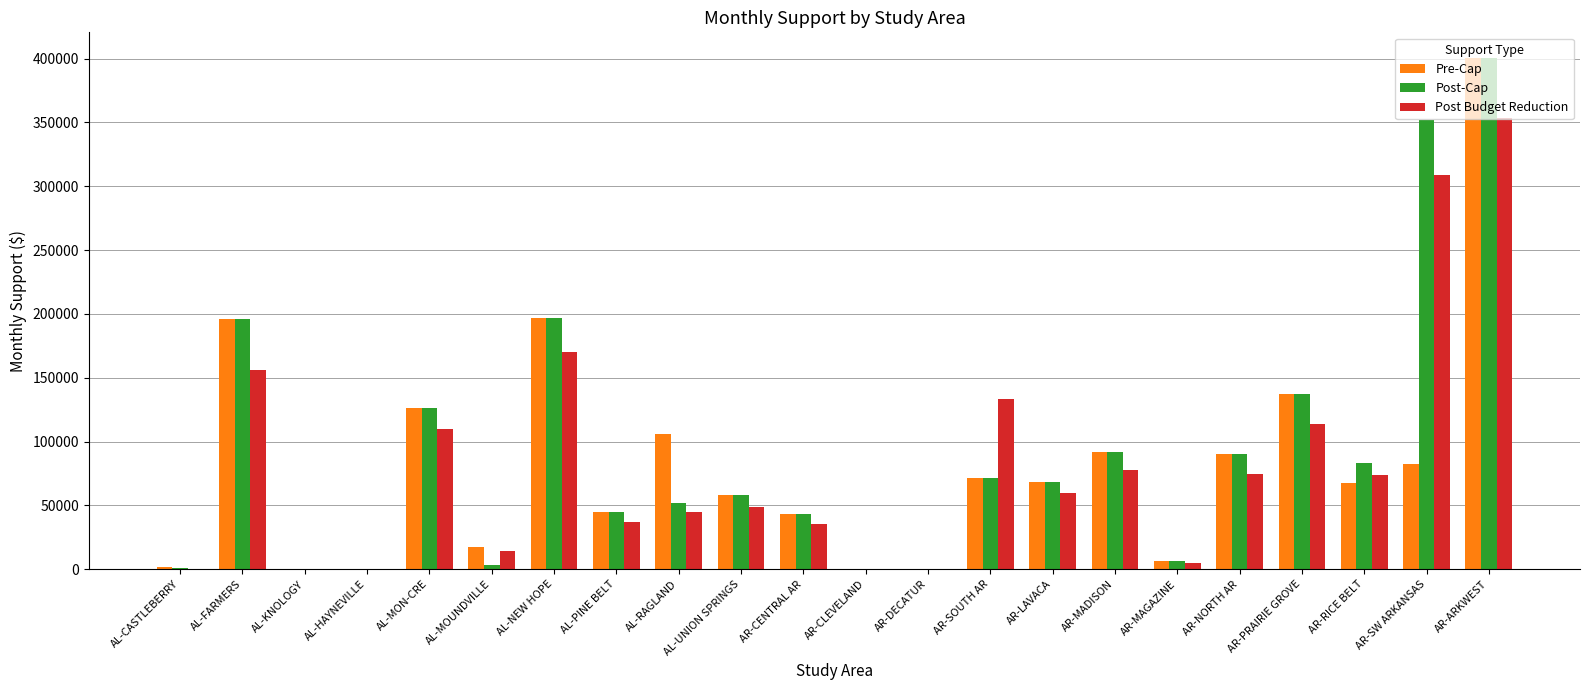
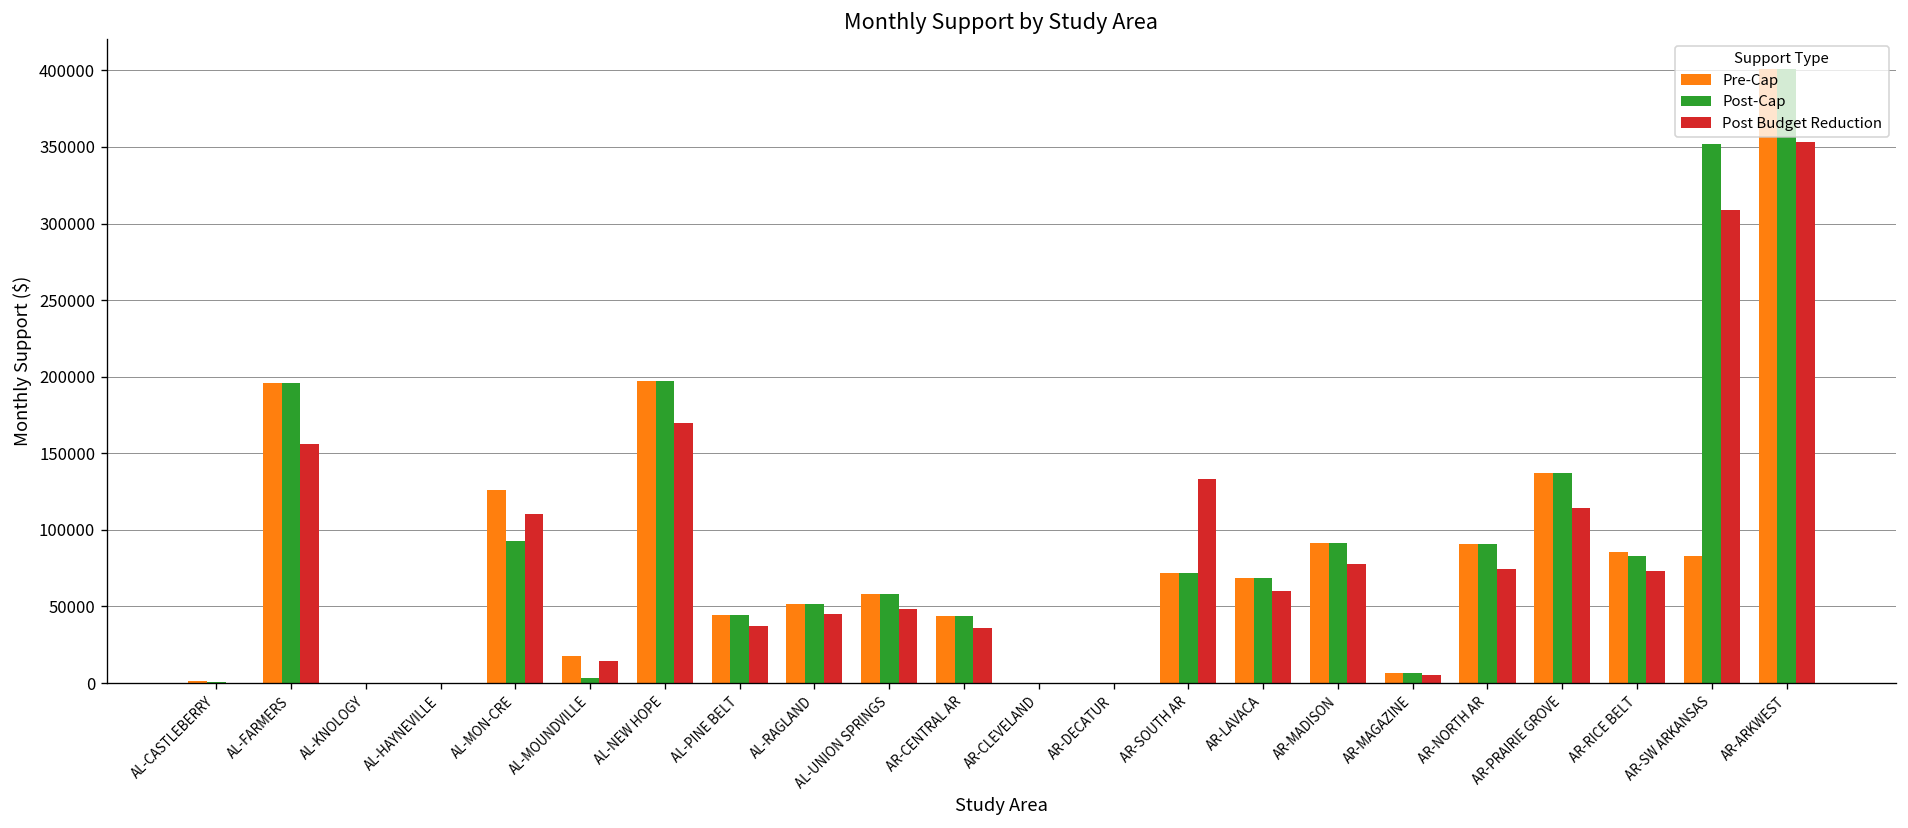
  {
    "Pre-Cap": {
      "AL-FARMERS": 196000,
      "AL-KNOLOGY": 0,
      "AL-HAYNEVILLE": 0,
      "AL-MON-CRE": 126000,
      "AL-MOUNDVILLE": 18000,
      "AL-NEW HOPE": 197000,
      "AL-PINE BELT": 45000,
-     "AL-RAGLAND": 106000,
+     "AL-RAGLAND": 52000,
      "AL-UNION SPRINGS": 58000,
      "AR-CENTRAL AR": 44000,
      "AR-CLEVELAND": 0,
      "AR-DECATUR": 0,
      "AR-SOUTH AR": 72000,
      "AR-LAVACA": 69000,
      "AR-MADISON": 92000,
      "AR-MAGAZINE": 7000,
      "AR-NORTH AR": 91000,
      "AR-PRAIRIE GROVE": 137000,
-     "AR-RICE BELT": 67000,
+     "AR-RICE BELT": 86000,
      "AR-SW ARKANSAS": 83000
    },
    "Post-Cap": {
      "AL-FARMERS": 196000,
      "AL-KNOLOGY": 0,
      "AL-HAYNEVILLE": 0,
-     "AL-MON-CRE": 126000,
+     "AL-MON-CRE": 93000,
      "AL-MOUNDVILLE": 3000,
      "AL-NEW HOPE": 197000,
      "AL-PINE BELT": 45000,
      "AL-RAGLAND": 52000,
      "AL-UNION SPRINGS": 58000,
      "AR-CENTRAL AR": 44000,
      "AR-CLEVELAND": 0,
      "AR-DECATUR": 0,
      "AR-SOUTH AR": 72000,
      "AR-LAVACA": 69000,
      "AR-MADISON": 92000,
      "AR-MAGAZINE": 7000,
      "AR-NORTH AR": 91000,
      "AR-PRAIRIE GROVE": 137000,
      "AR-RICE BELT": 83000,
      "AR-SW ARKANSAS": 352000
    },
    "Post Budget Reduction": {
      "AL-CASTLEBERRY": 0,
      "AL-FARMERS": 156000,
      "AL-KNOLOGY": 0,
      "AL-HAYNEVILLE": 0,
      "AL-MON-CRE": 110000,
      "AL-MOUNDVILLE": 15000,
      "AL-NEW HOPE": 170000,
      "AL-PINE BELT": 37000,
      "AL-RAGLAND": 45000,
      "AL-UNION SPRINGS": 48000,
      "AR-CENTRAL AR": 36000,
      "AR-CLEVELAND": 0,
      "AR-DECATUR": 0,
      "AR-SOUTH AR": 134000,
      "AR-LAVACA": 60000,
      "AR-MADISON": 78000,
      "AR-MAGAZINE": 5000,
      "AR-NORTH AR": 74000,
      "AR-PRAIRIE GROVE": 114000,
      "AR-RICE BELT": 73000,
      "AR-SW ARKANSAS": 309000
    }
  }
